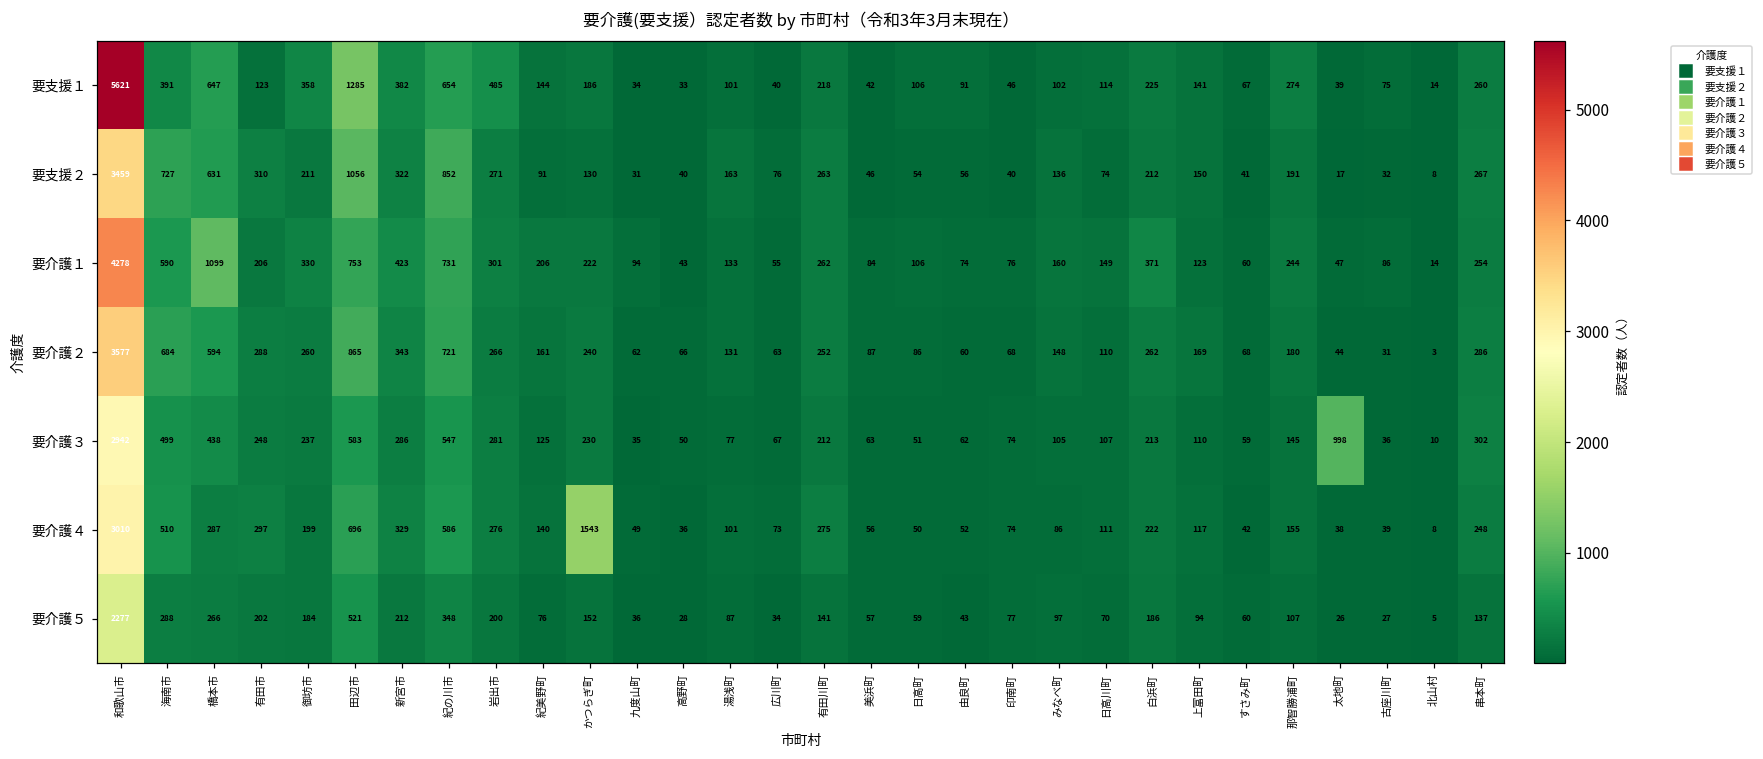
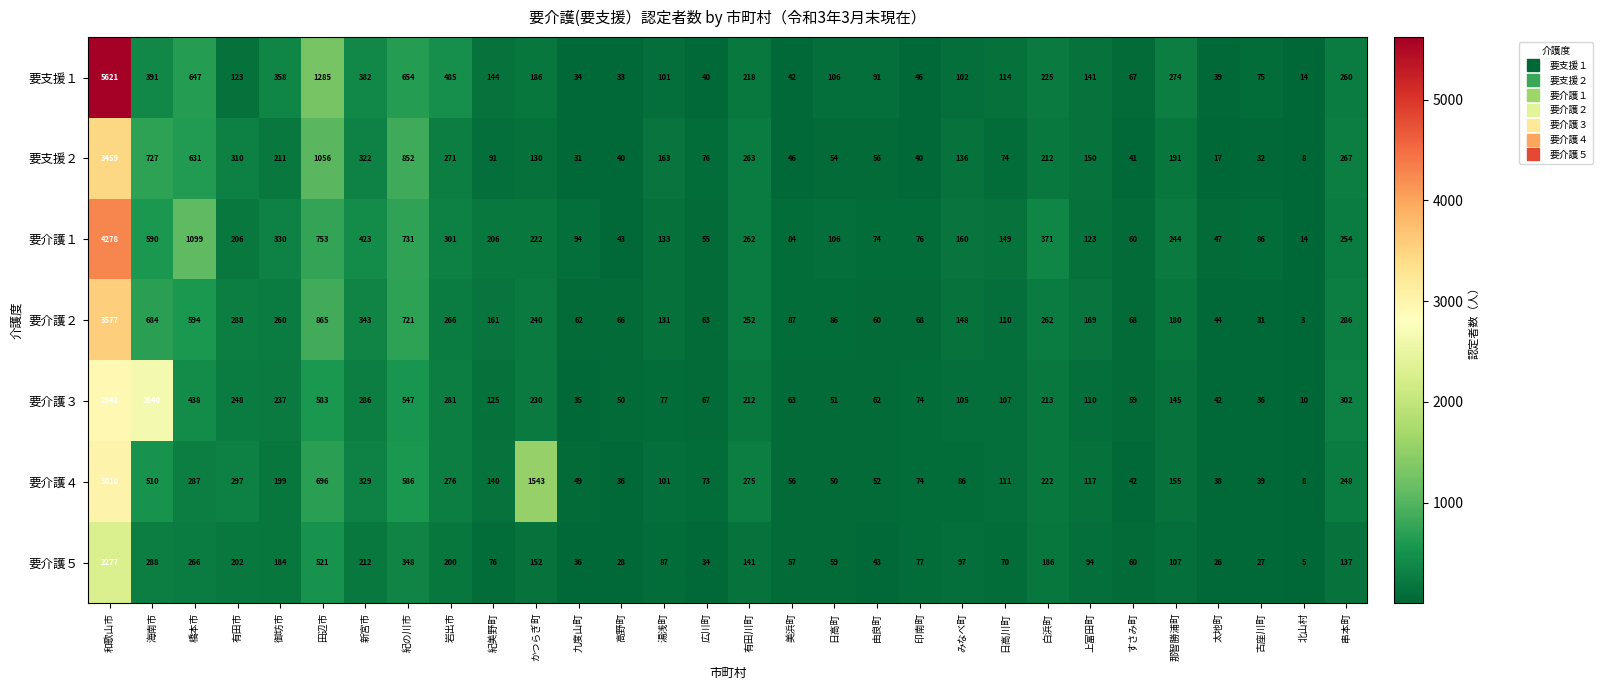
  {
    "要介護３": {
      "和歌山市": 2942,
-     "海南市": 499,
+     "海南市": 2640,
      "橋本市": 438,
      "有田市": 248,
      "御坊市": 237,
      "田辺市": 583,
      "新宮市": 286,
      "紀の川市": 547,
      "岩出市": 281,
      "紀美野町": 125,
      "かつらぎ町": 230,
      "九度山町": 35,
      "高野町": 50,
      "湯浅町": 77,
      "広川町": 67,
      "有田川町": 212,
      "美浜町": 63,
      "日高町": 51,
      "由良町": 62,
      "印南町": 74,
      "みなべ町": 105,
      "日高川町": 107,
      "白浜町": 213,
      "上富田町": 110,
      "すさみ町": 59,
      "那智勝浦町": 145,
-     "太地町": 998,
+     "太地町": 42,
      "古座川町": 36,
      "北山村": 10,
      "串本町": 302
    }
  }
